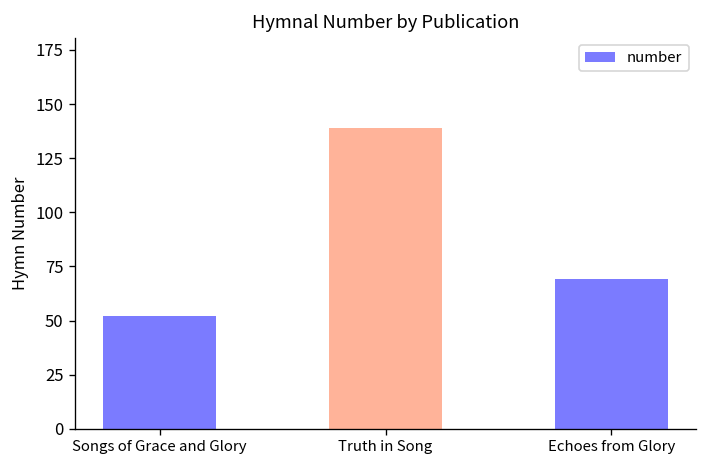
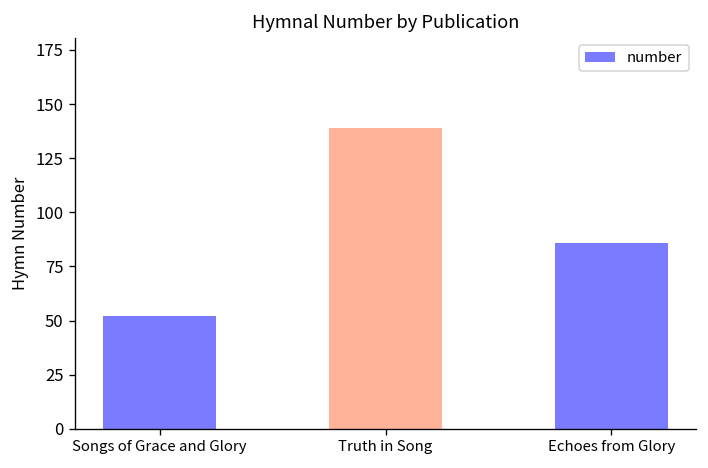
  {
    "Songs of Grace and Glory": 52,
    "Truth in Song": 139,
-   "Echoes from Glory": 69
+   "Echoes from Glory": 86
  }
